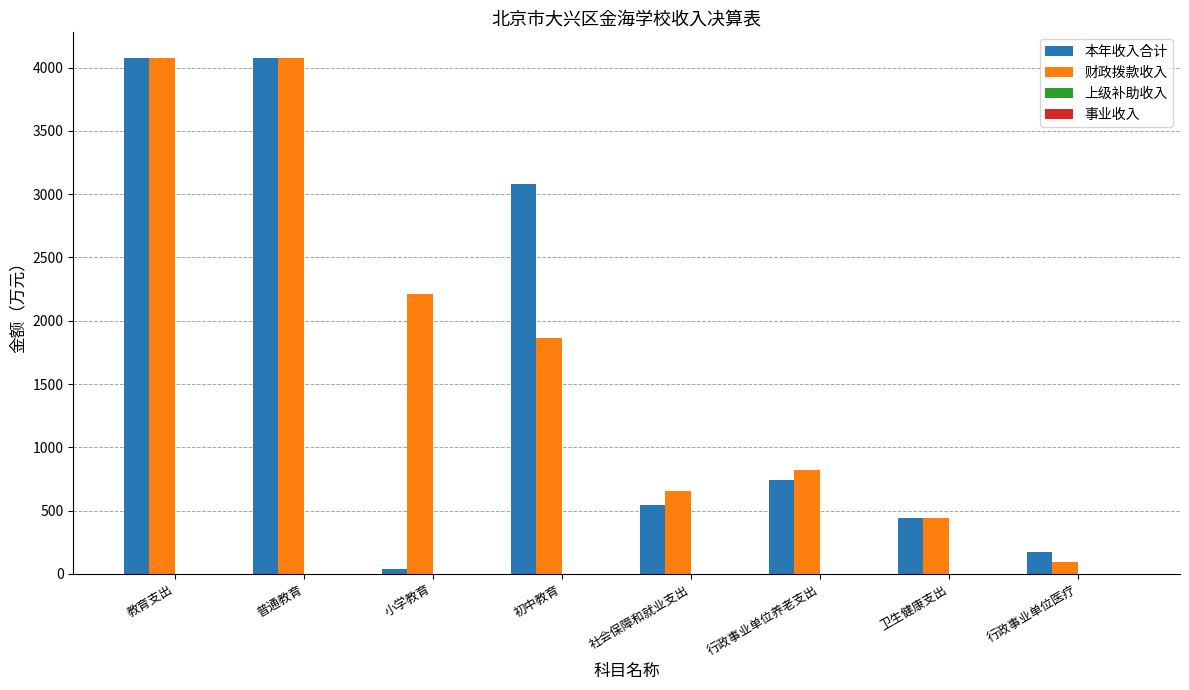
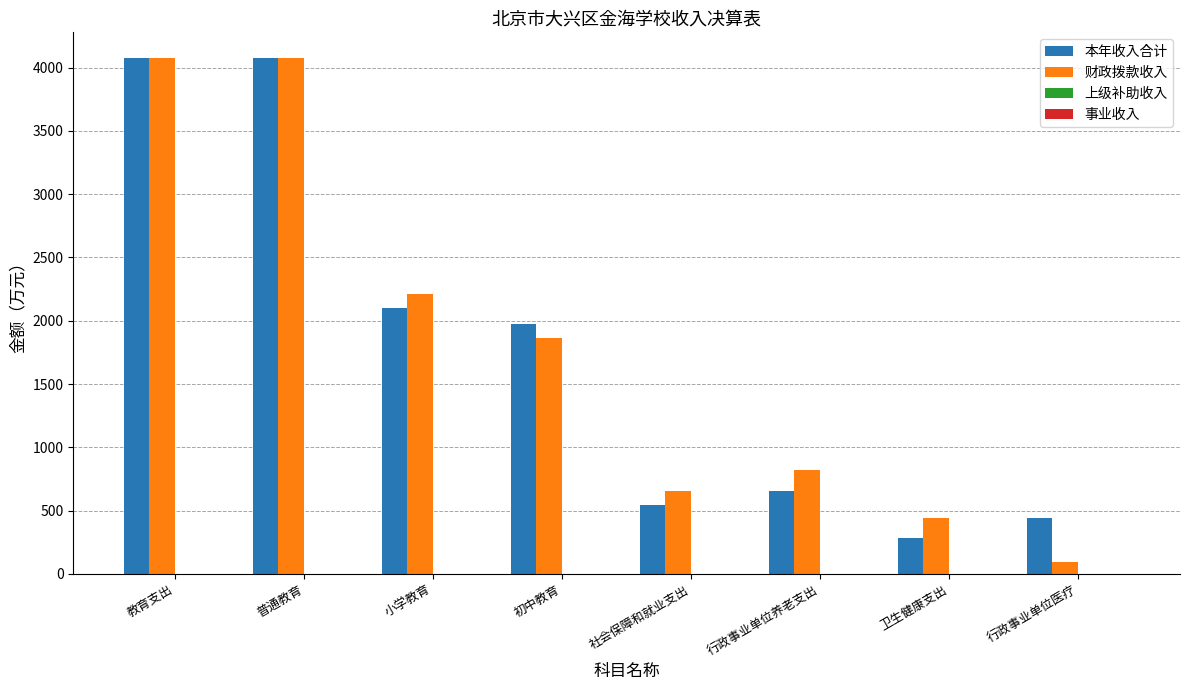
  {
    "本年收入合计": {
      "教育支出": 4070,
      "普通教育": 4070,
-     "小学教育": 40,
-     "初中教育": 3080,
+     "小学教育": 2100,
+     "初中教育": 1970,
      "社会保障和就业支出": 540,
-     "行政事业单位养老支出": 740,
-     "卫生健康支出": 440,
-     "行政事业单位医疗": 170
+     "行政事业单位养老支出": 650,
+     "卫生健康支出": 280,
+     "行政事业单位医疗": 440
    },
    "财政拨款收入": {
      "教育支出": 4070,
      "普通教育": 4070,
      "小学教育": 2210,
      "初中教育": 1870,
      "社会保障和就业支出": 650,
      "行政事业单位养老支出": 820,
      "卫生健康支出": 440,
      "行政事业单位医疗": 90
    },
    "上级补助收入": {
      "教育支出": 0,
      "普通教育": 0,
      "小学教育": 0,
      "初中教育": 0,
      "社会保障和就业支出": 0,
      "行政事业单位养老支出": 0,
      "卫生健康支出": 0,
      "行政事业单位医疗": 0
    },
    "事业收入": {
      "教育支出": 0,
      "普通教育": 0,
      "小学教育": 0,
      "初中教育": 0,
      "社会保障和就业支出": 0,
      "行政事业单位养老支出": 0,
      "卫生健康支出": 0,
      "行政事业单位医疗": 0
    }
  }
